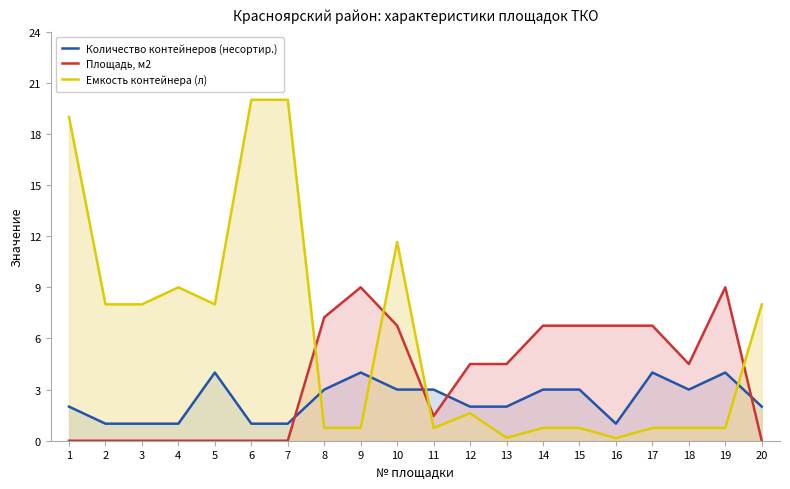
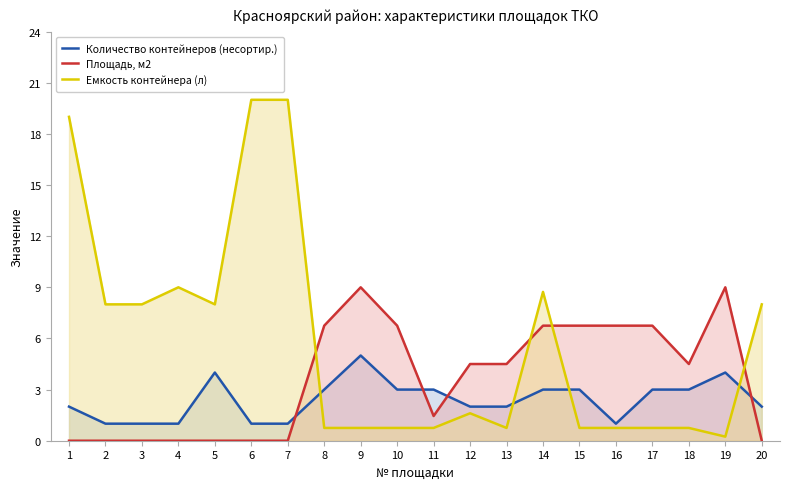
  {
    "Количество контейнеров (несортир.)": {
      "1": 2,
      "2": 1,
      "3": 1,
      "4": 1,
      "5": 4,
      "6": 1,
      "7": 1,
      "8": 3,
-     "9": 4,
+     "9": 5,
      "10": 3,
      "11": 3,
      "12": 2,
      "13": 2,
      "14": 3,
      "15": 3,
      "16": 1,
-     "17": 4,
+     "17": 3,
      "18": 3,
      "19": 4,
      "20": 2
    },
    "Площадь, м2": {
      "1": 0.0,
      "2": 0.0,
      "3": 0.0,
      "4": 0.0,
      "5": 0.0,
      "6": 0.0,
      "7": 0.0,
-     "8": 7.2,
+     "8": 6.8,
      "9": 9.0,
      "10": 6.8,
      "11": 1.5,
      "12": 4.5,
      "13": 4.5,
      "14": 6.8,
      "15": 6.8,
      "16": 6.8,
      "17": 6.8,
      "18": 4.5,
      "19": 9.0,
      "20": 0.0
    },
    "Емкость контейнера (л)": {
      "1": 19.0,
      "2": 8.0,
      "3": 8.0,
      "4": 9.0,
      "5": 8.0,
      "6": 20.0,
      "7": 20.0,
      "8": 0.8,
      "9": 0.8,
-     "10": 11.7,
+     "10": 0.8,
      "11": 0.8,
      "12": 1.6,
-     "13": 0.2,
-     "14": 0.8,
+     "13": 0.8,
+     "14": 8.7,
      "15": 0.8,
-     "16": 0.2,
+     "16": 0.8,
      "17": 0.8,
      "18": 0.8,
-     "19": 0.8,
+     "19": 0.2,
      "20": 8.0
    }
  }
